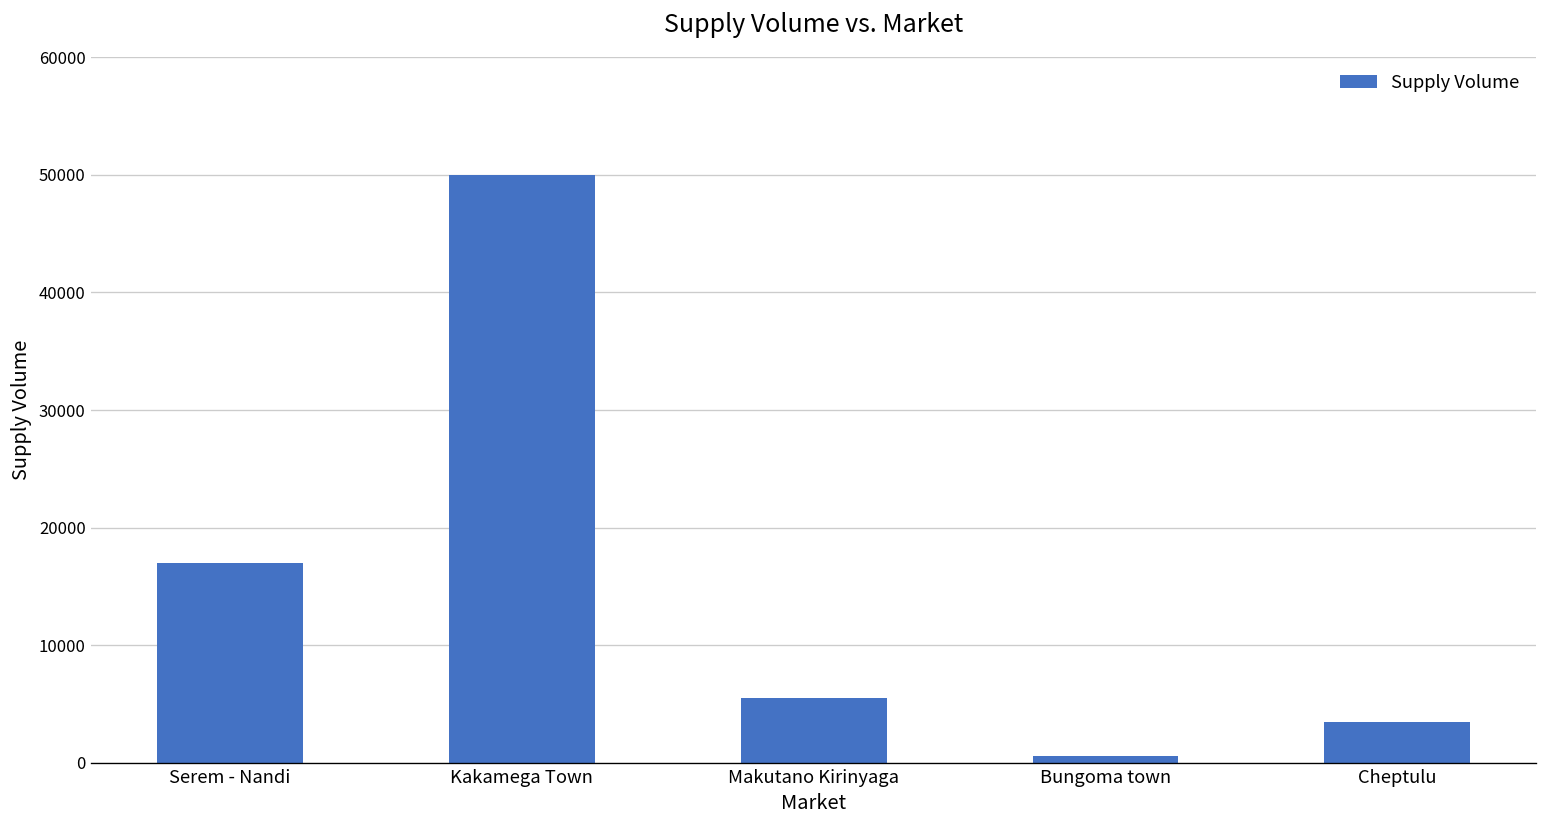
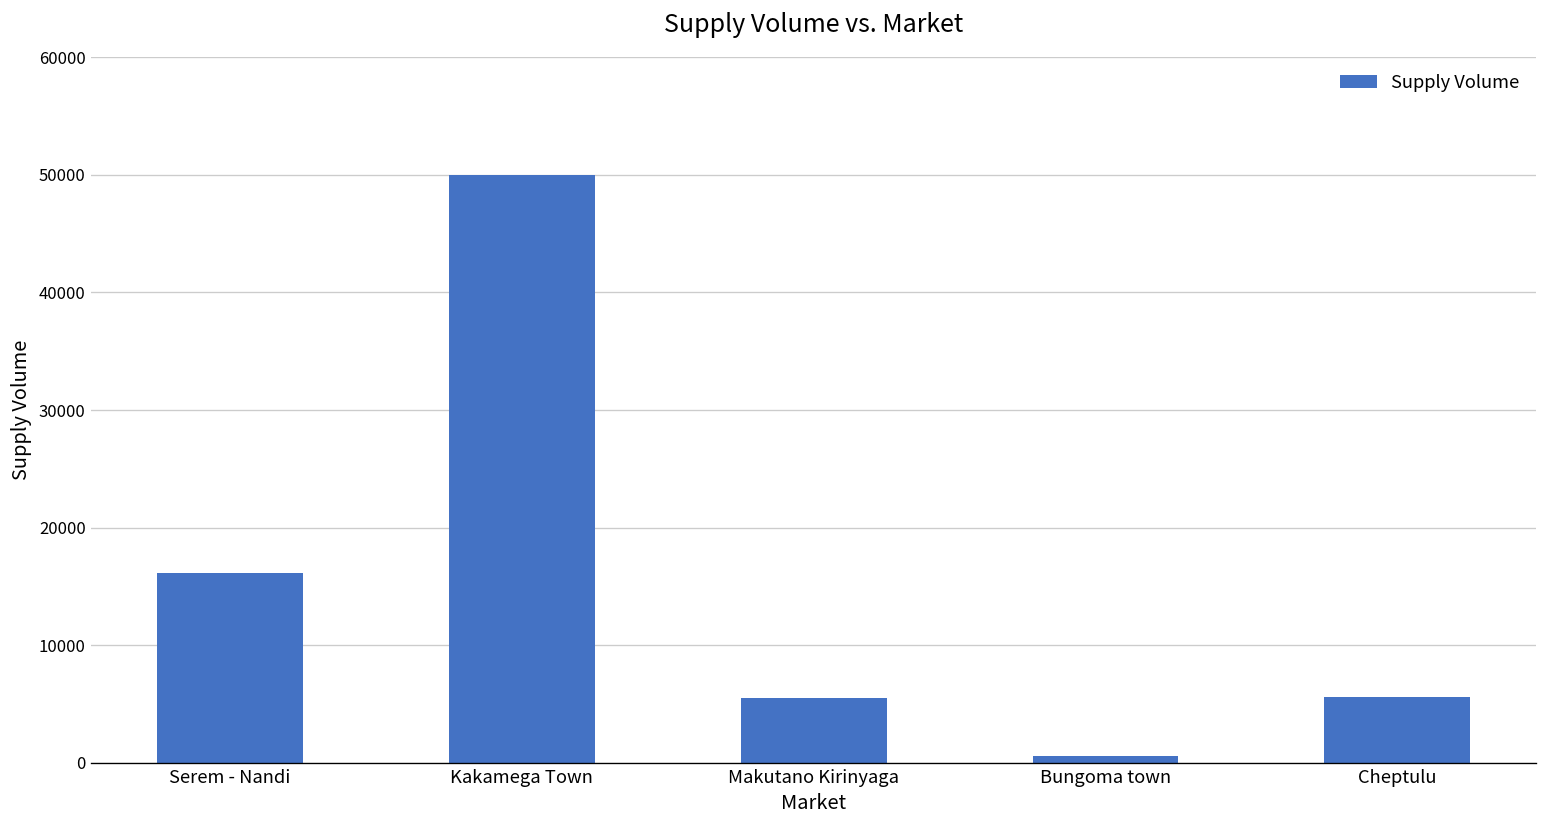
  {
-   "Serem - Nandi": 17000,
+   "Serem - Nandi": 16000,
    "Kakamega Town": 50000,
    "Makutano Kirinyaga": 6000,
    "Bungoma town": 1000,
-   "Cheptulu": 4000
+   "Cheptulu": 6000
  }
